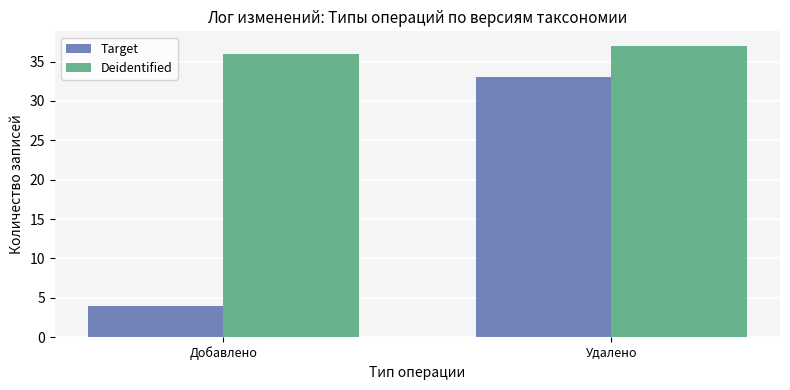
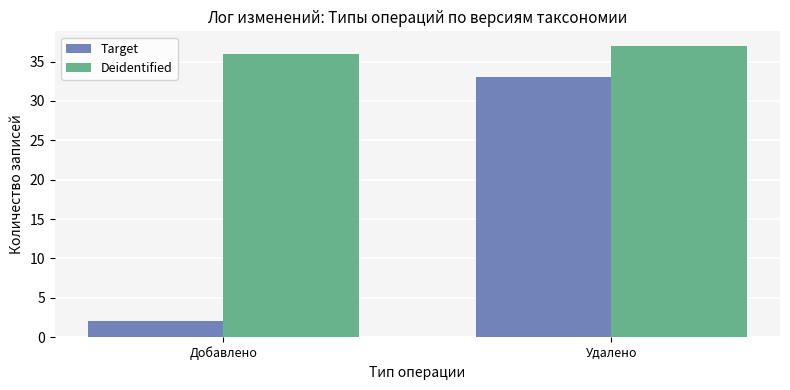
  {
    "Target": {
-     "Добавлено": 4,
+     "Добавлено": 2,
      "Удалено": 33
    },
    "Deidentified": {
      "Добавлено": 36,
      "Удалено": 37
    }
  }
